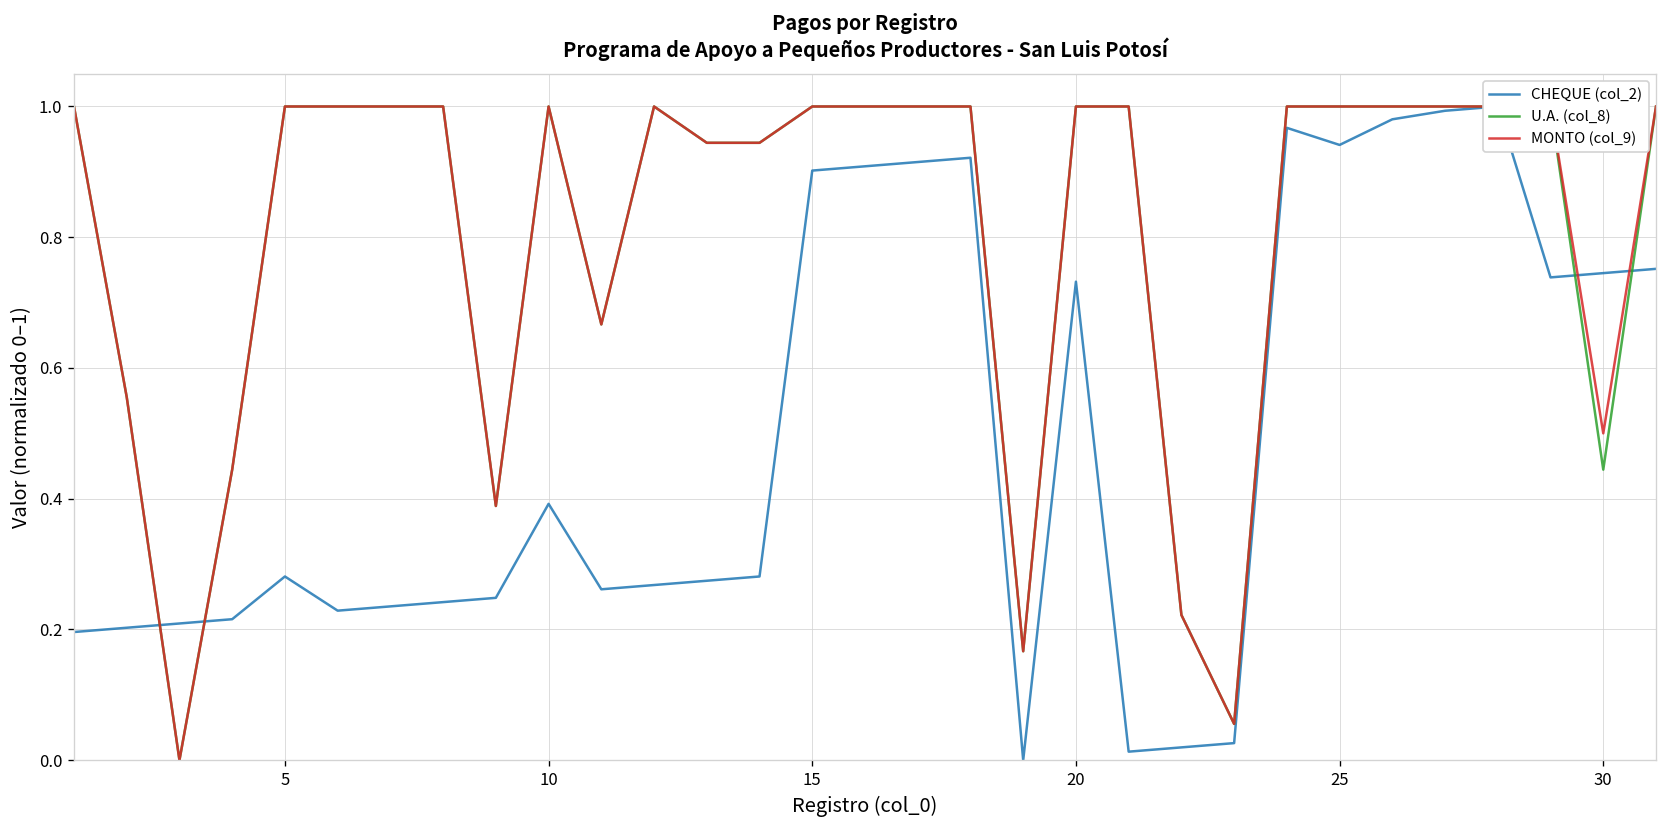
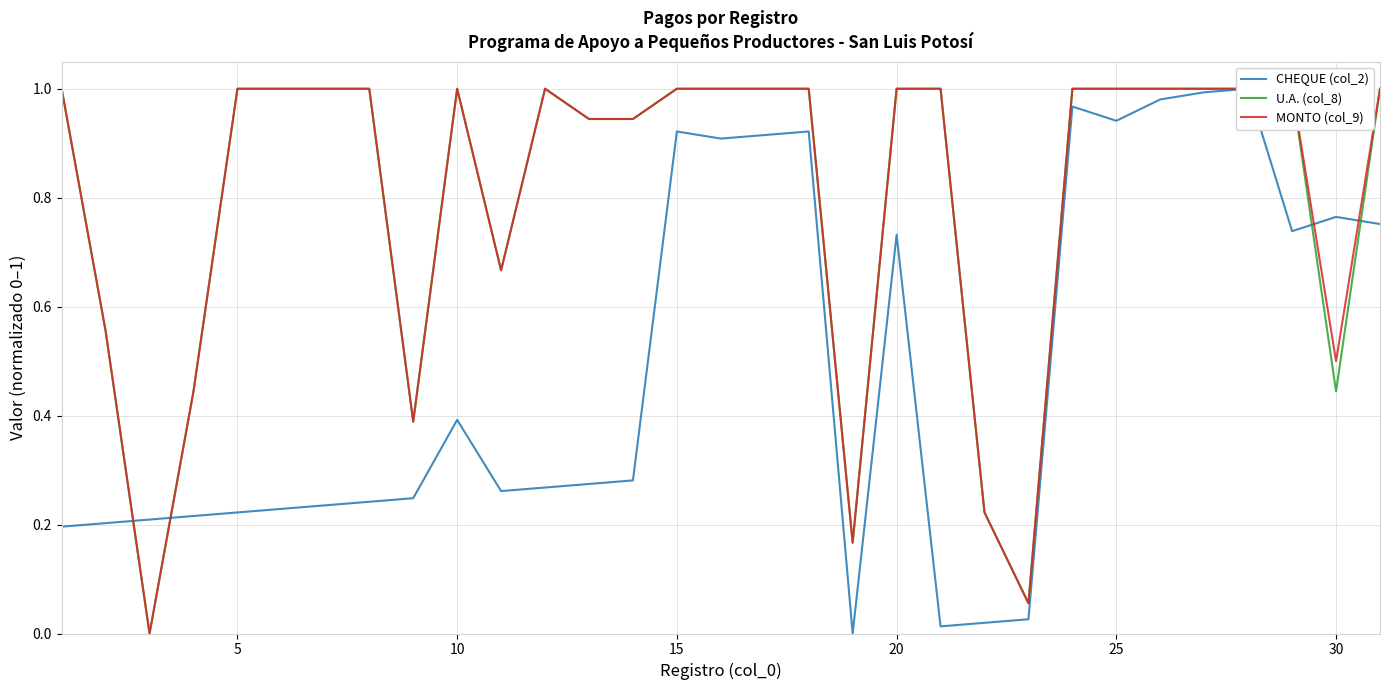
  {
    "CHEQUE (col_2)": {
-     "5": 0.28,
+     "5": 0.22,
      "10": 0.39,
-     "15": 0.90,
+     "15": 0.92,
      "20": 0.73,
      "25": 0.94,
-     "30": 0.75
+     "30": 0.76
    },
    "U.A. (col_8)": {
      "30": 0.44
    },
    "MONTO (col_9)": {
      "30": 0.50
    }
  }
